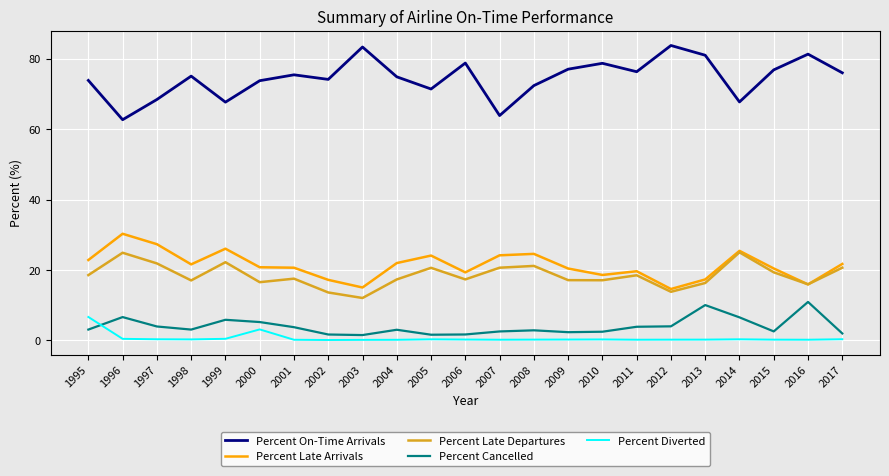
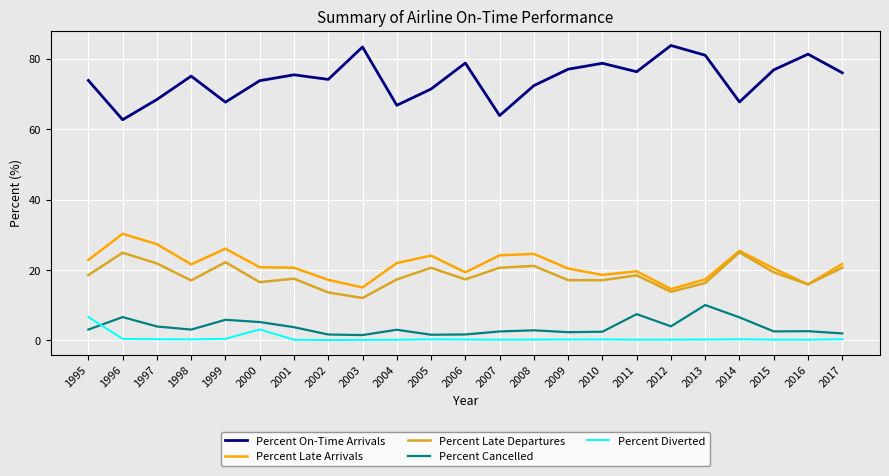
  {
    "Percent On-Time Arrivals": {
      "1995": 74,
      "1996": 63,
      "1997": 68,
      "1998": 75,
      "1999": 68,
      "2000": 74,
      "2001": 75,
      "2002": 74,
      "2003": 83,
-     "2004": 75,
+     "2004": 67,
      "2005": 71,
      "2006": 79,
      "2007": 64,
      "2008": 72,
      "2009": 77,
      "2010": 79,
      "2011": 76,
      "2012": 84,
      "2013": 81,
      "2014": 68,
      "2015": 77,
      "2016": 81,
      "2017": 76
    },
    "Percent Cancelled": {
      "1995": 3,
      "1996": 7,
      "1997": 4,
      "1998": 3,
      "1999": 6,
      "2000": 5,
      "2001": 4,
      "2002": 2,
      "2003": 2,
      "2004": 3,
      "2005": 2,
      "2006": 2,
      "2007": 3,
      "2008": 3,
      "2009": 2,
      "2010": 2,
-     "2011": 4,
+     "2011": 7,
      "2012": 4,
      "2013": 10,
      "2014": 7,
      "2015": 3,
-     "2016": 11,
+     "2016": 3,
      "2017": 2
    },
    "Percent Diverted": {
      "1995": 7,
      "1996": 0,
      "1997": 0,
      "1998": 0,
      "1999": 0,
      "2000": 3,
      "2001": 0,
      "2002": 0,
      "2003": 0,
      "2004": 0,
      "2005": 0,
      "2006": 0,
      "2007": 0,
      "2008": 0,
      "2009": 0,
      "2010": 0,
      "2011": 0,
      "2012": 0,
      "2013": 0,
      "2014": 0,
      "2015": 0,
      "2016": 0,
      "2017": 0
    }
  }
